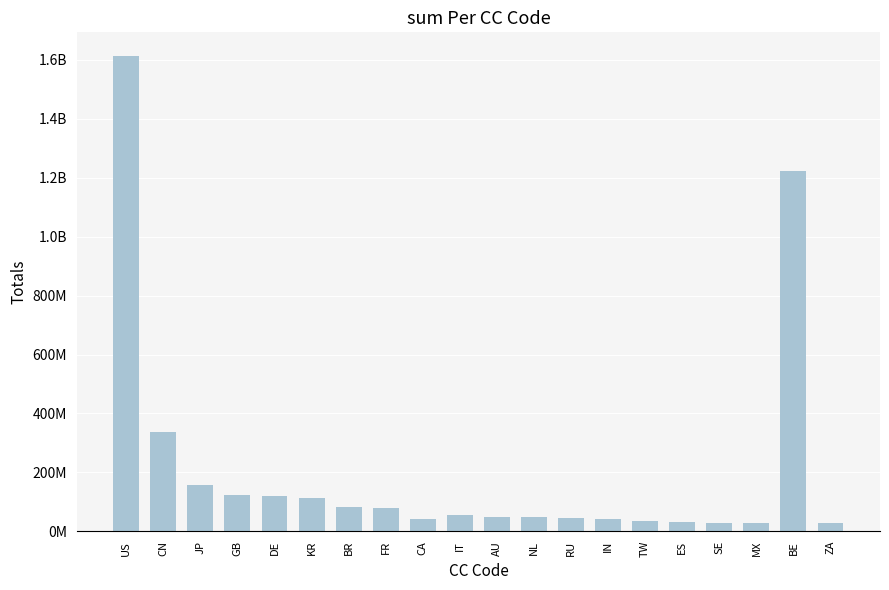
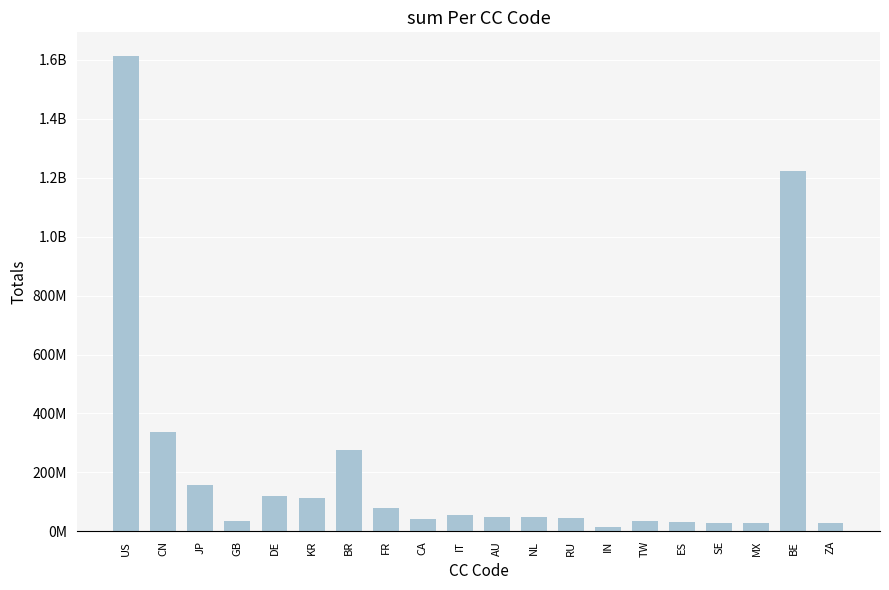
  {
    "US": 1610000000,
    "CN": 340000000,
    "JP": 160000000,
-   "GB": 120000000,
+   "GB": 40000000,
    "DE": 120000000,
    "KR": 110000000,
-   "BR": 80000000,
+   "BR": 280000000,
    "FR": 80000000,
    "CA": 40000000,
    "IT": 50000000,
    "AU": 50000000,
    "NL": 50000000,
    "RU": 50000000,
-   "IN": 40000000,
+   "IN": 10000000,
    "TW": 40000000,
    "ES": 30000000,
    "SE": 30000000,
    "MX": 30000000,
    "BE": 1220000000,
    "ZA": 30000000
  }
